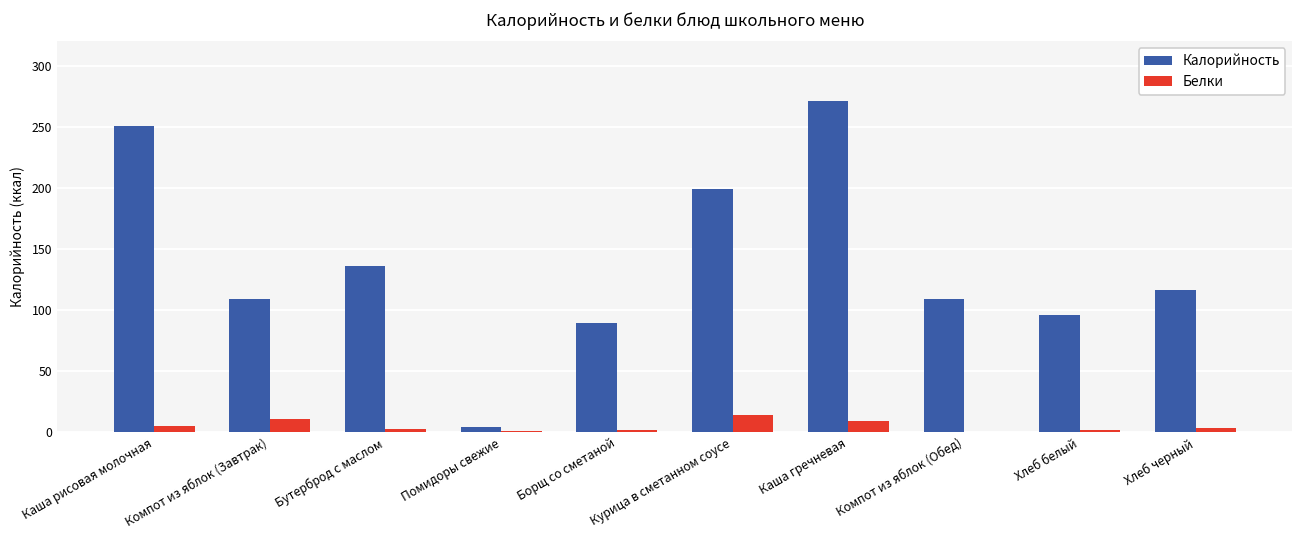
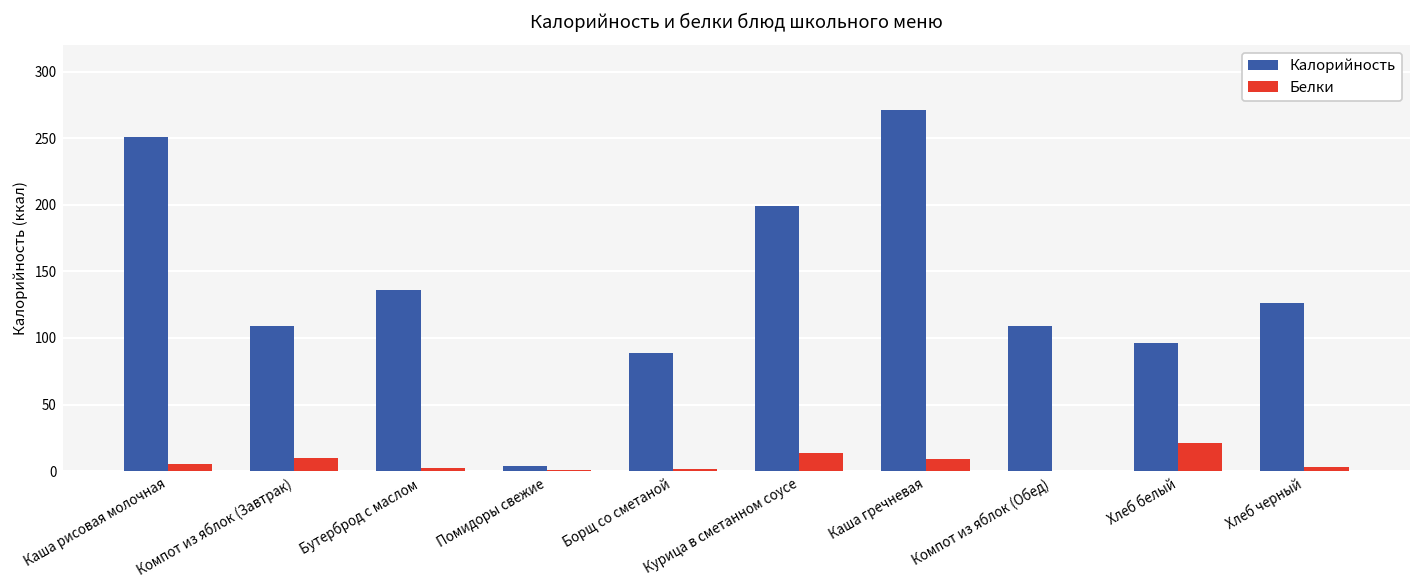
  {
    "Калорийность": {
      "Каша рисовая молочная": 251,
      "Компот из яблок (Завтрак)": 109,
      "Бутерброд с маслом": 136,
      "Помидоры свежие": 4,
      "Борщ со сметаной": 89,
      "Курица в сметанном соусе": 199,
      "Каша гречневая": 271,
      "Компот из яблок (Обед)": 109,
      "Хлеб белый": 96,
-     "Хлеб черный": 116
+     "Хлеб черный": 126
    },
    "Белки": {
      "Каша рисовая молочная": 5,
      "Компот из яблок (Завтрак)": 10,
      "Бутерброд с маслом": 2,
      "Курица в сметанном соусе": 14,
      "Каша гречневая": 9,
-     "Хлеб белый": 2,
+     "Хлеб белый": 21,
      "Хлеб черный": 3
    }
  }
